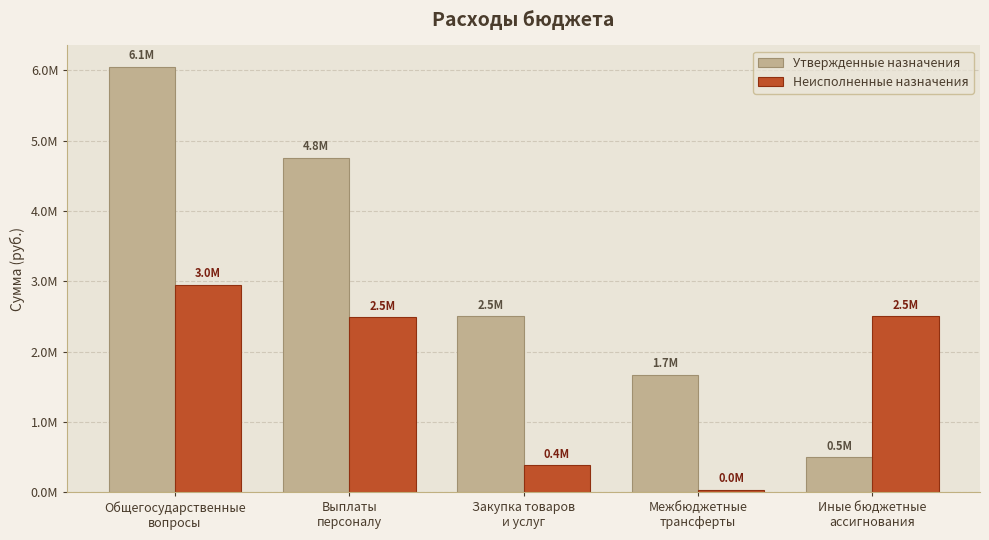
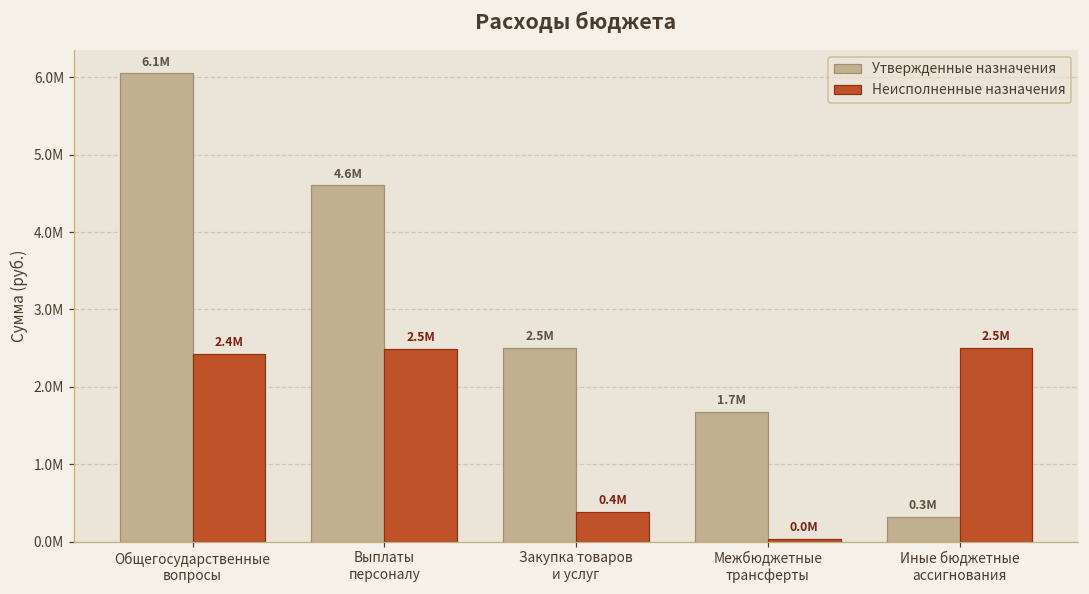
  {
    "Утвержденные назначения": {
      "Общегосударственные вопросы": "6.1M",
-     "Выплаты персоналу": "4.8M",
+     "Выплаты персоналу": "4.6M",
      "Закупка товаров и услуг": "2.5M",
      "Межбюджетные трансферты": "1.7M",
-     "Иные бюджетные ассигнования": "0.5M"
+     "Иные бюджетные ассигнования": "0.3M"
    },
    "Неисполненные назначения": {
-     "Общегосударственные вопросы": "3.0M",
+     "Общегосударственные вопросы": "2.4M",
      "Выплаты персоналу": "2.5M",
      "Закупка товаров и услуг": "0.4M",
      "Иные бюджетные ассигнования": "2.5M"
    }
  }
